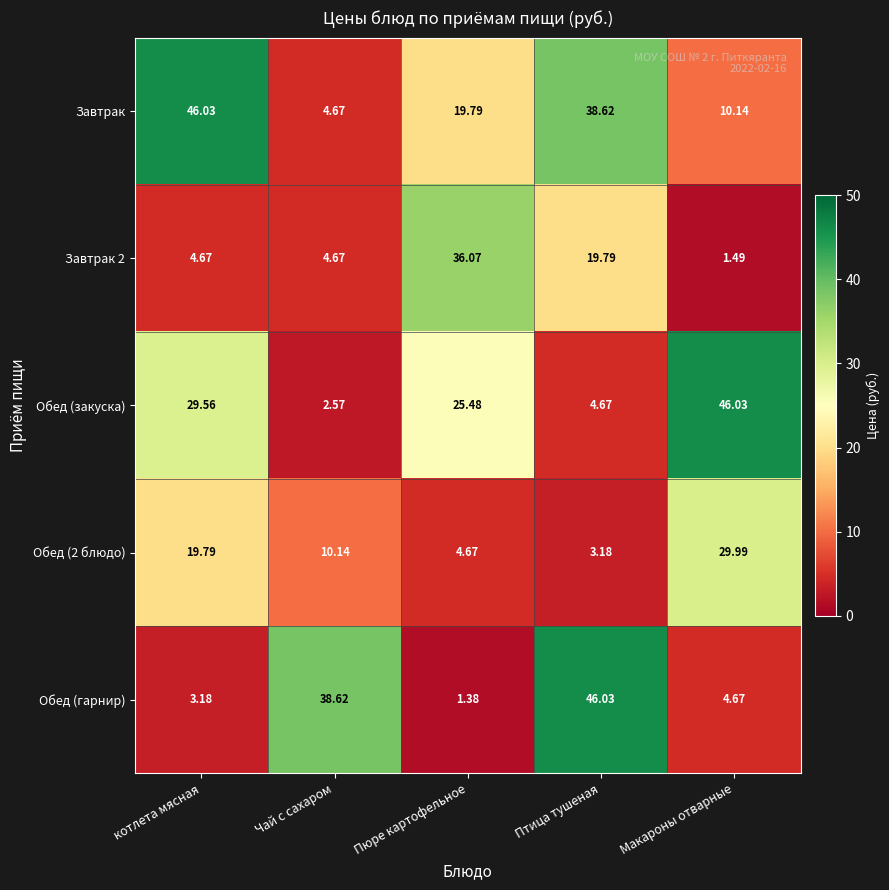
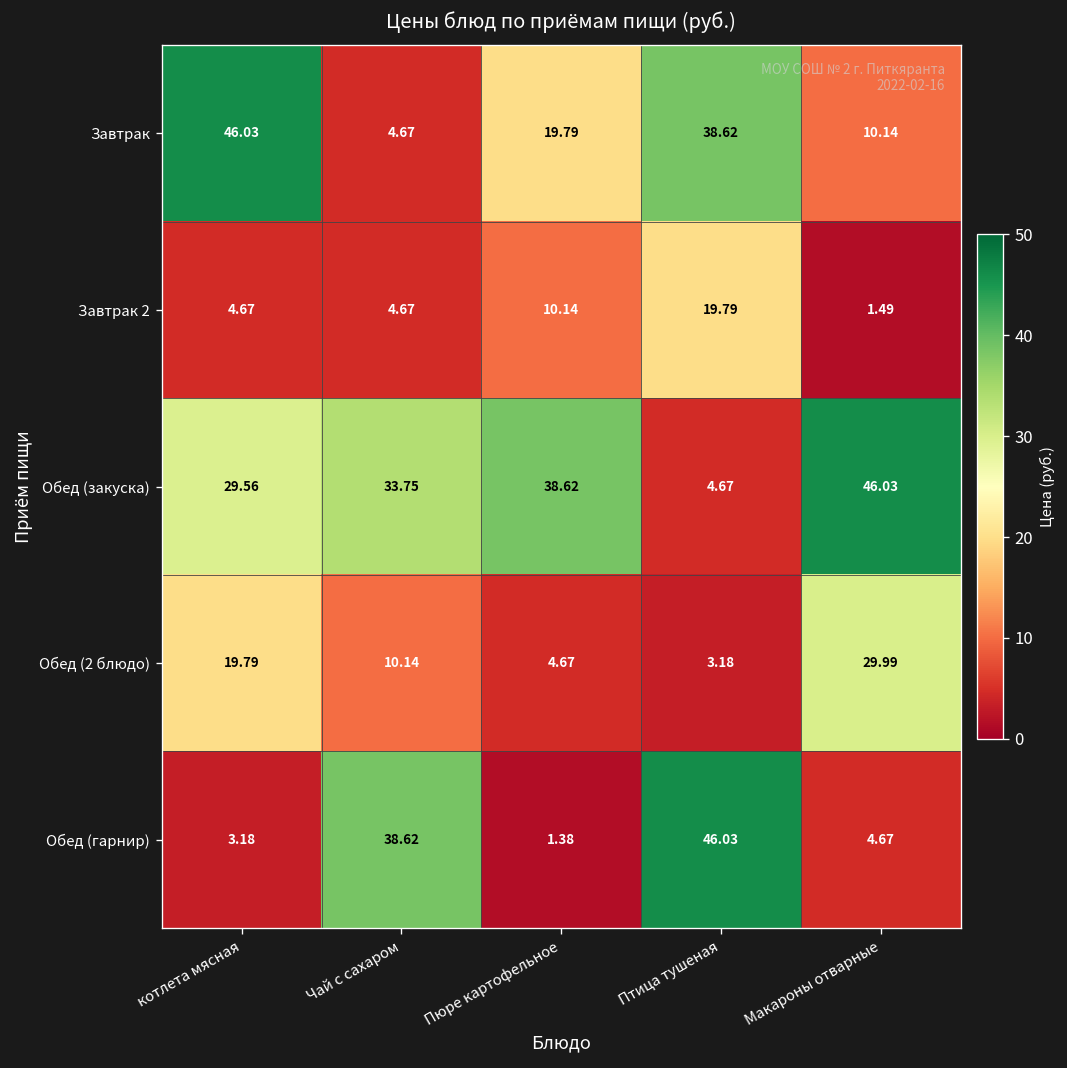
  {
    "Завтрак": {
      "котлета мясная": 46.03,
      "Чай с сахаром": 4.67,
      "Пюре картофельное": 19.79,
      "Птица тушеная": 38.62
    },
    "Завтрак 2": {
      "котлета мясная": 4.67,
      "Чай с сахаром": 4.67,
-     "Пюре картофельное": 36.07,
+     "Пюре картофельное": 10.14,
      "Птица тушеная": 19.79,
      "Макароны отварные": 1.49
    },
    "Обед (закуска)": {
      "котлета мясная": 29.56,
-     "Чай с сахаром": 2.57,
-     "Пюре картофельное": 25.48,
+     "Чай с сахаром": 33.75,
+     "Пюре картофельное": 38.62,
      "Птица тушеная": 4.67,
      "Макароны отварные": 46.03
    },
    "Обед (2 блюдо)": {
      "котлета мясная": 19.79,
      "Чай с сахаром": 10.14,
      "Пюре картофельное": 4.67,
      "Птица тушеная": 3.18,
      "Макароны отварные": 29.99
    },
    "Обед (гарнир)": {
      "котлета мясная": 3.18,
      "Чай с сахаром": 38.62,
      "Пюре картофельное": 1.38,
      "Птица тушеная": 46.03,
      "Макароны отварные": 4.67
    }
  }
